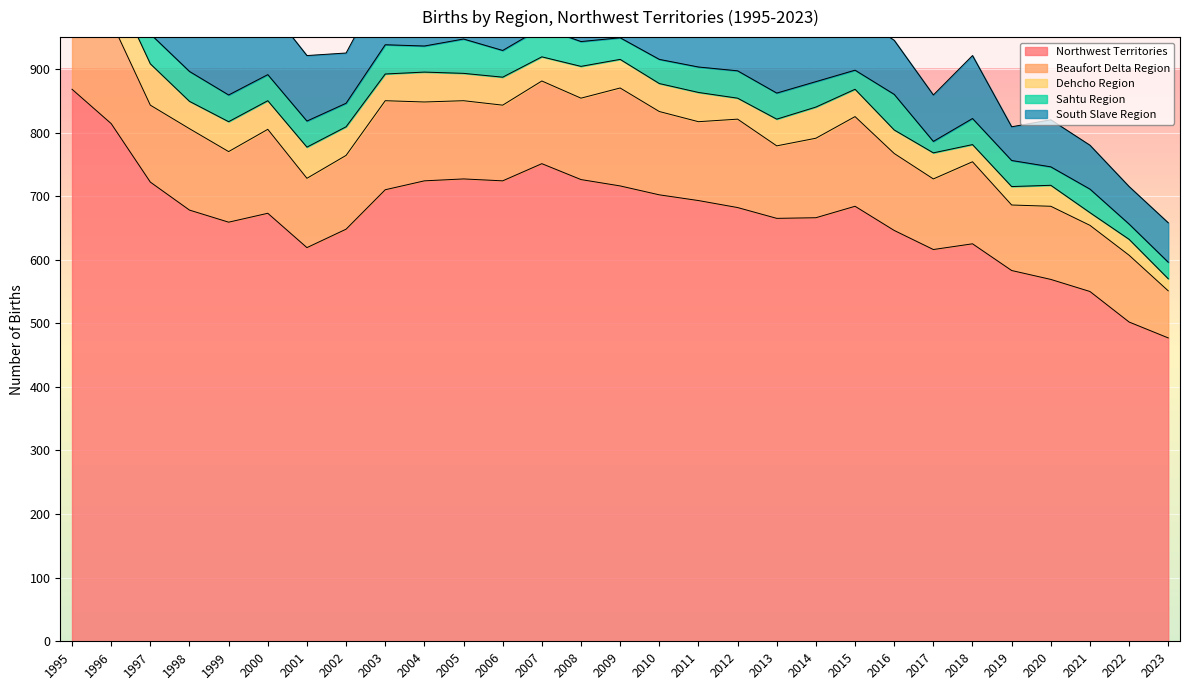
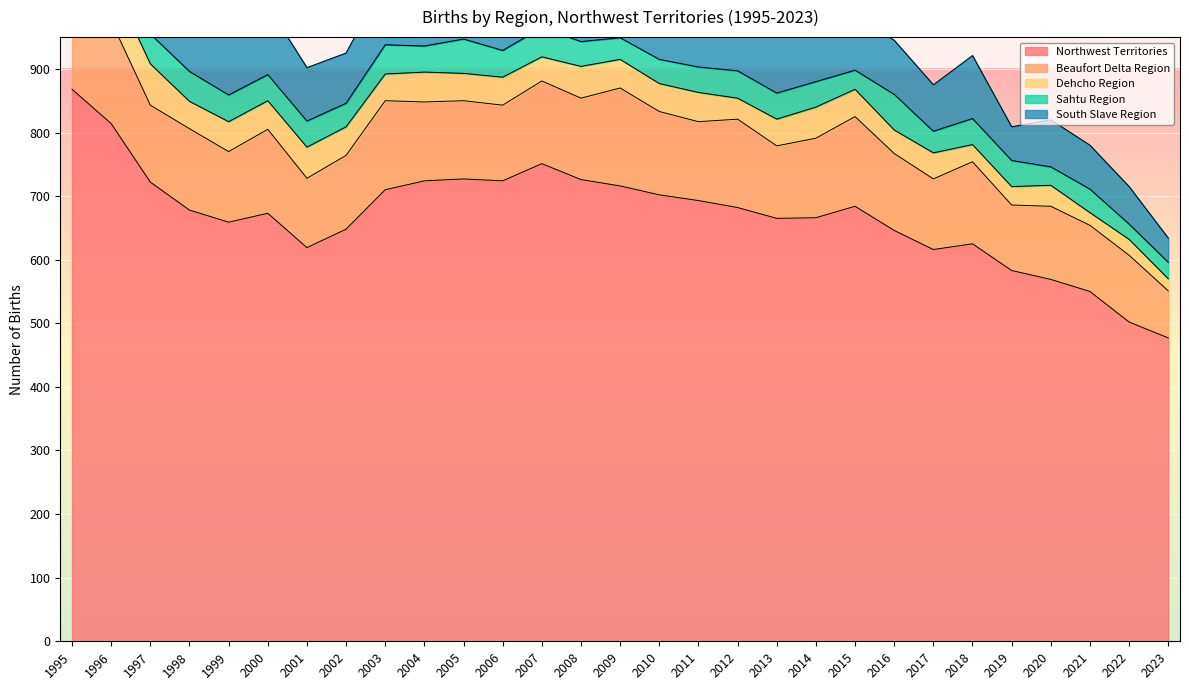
  {
    "Sahtu Region": {
      "1998": 50,
      "1999": 40,
      "2000": 40,
      "2001": 40,
      "2002": 40,
      "2003": 50,
      "2004": 40,
      "2005": 50,
      "2006": 40,
      "2008": 40,
      "2009": 30,
      "2010": 40,
      "2011": 40,
      "2012": 40,
      "2013": 40,
      "2014": 40,
      "2015": 30,
      "2016": 60,
-     "2017": 20,
+     "2017": 30,
      "2018": 40,
      "2019": 40,
      "2020": 30,
      "2021": 40,
      "2022": 20,
      "2023": 30
    },
    "South Slave Region": {
-     "2001": 100,
+     "2001": 80,
      "2002": 80,
      "2016": 90,
      "2017": 70,
      "2018": 100,
      "2019": 50,
      "2021": 70,
      "2022": 60,
-     "2023": 60
+     "2023": 40
    }
  }
